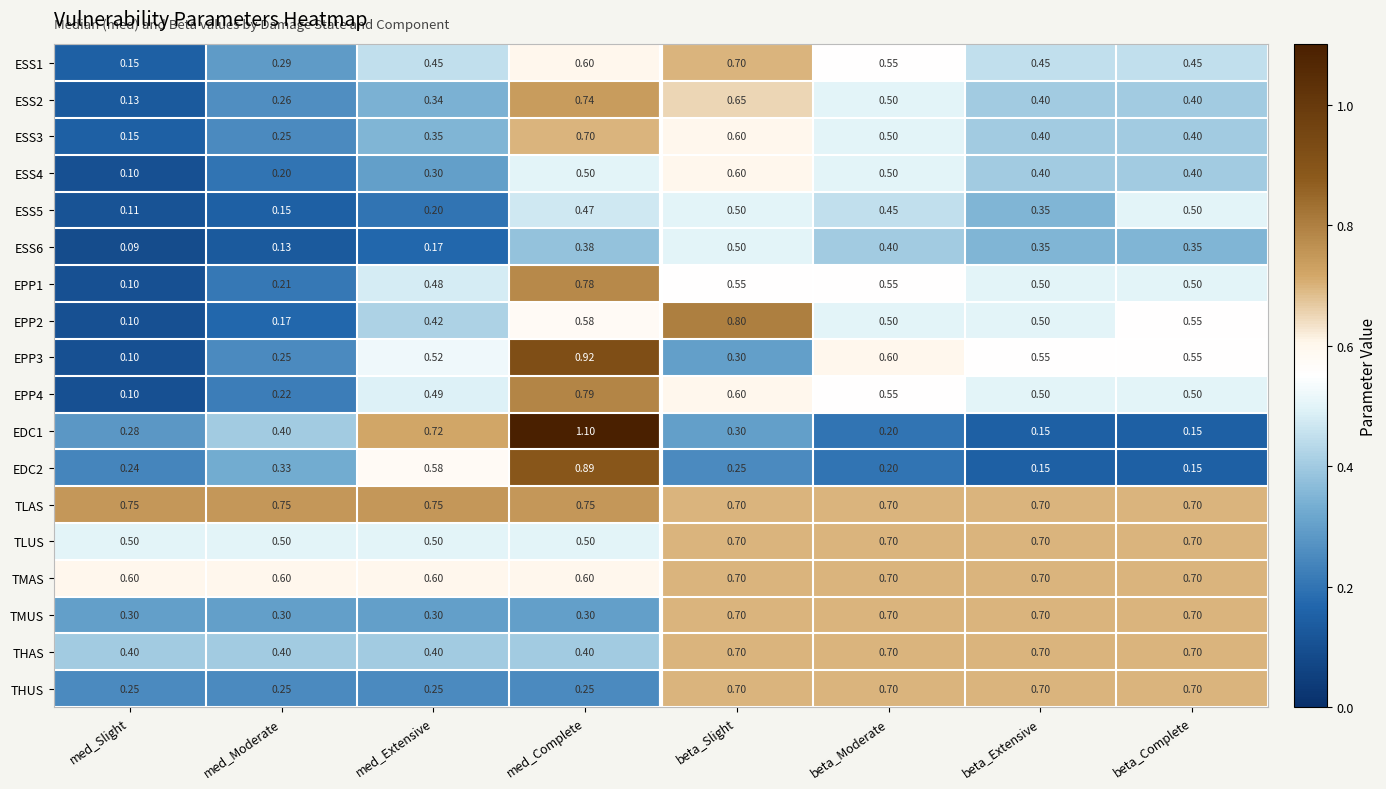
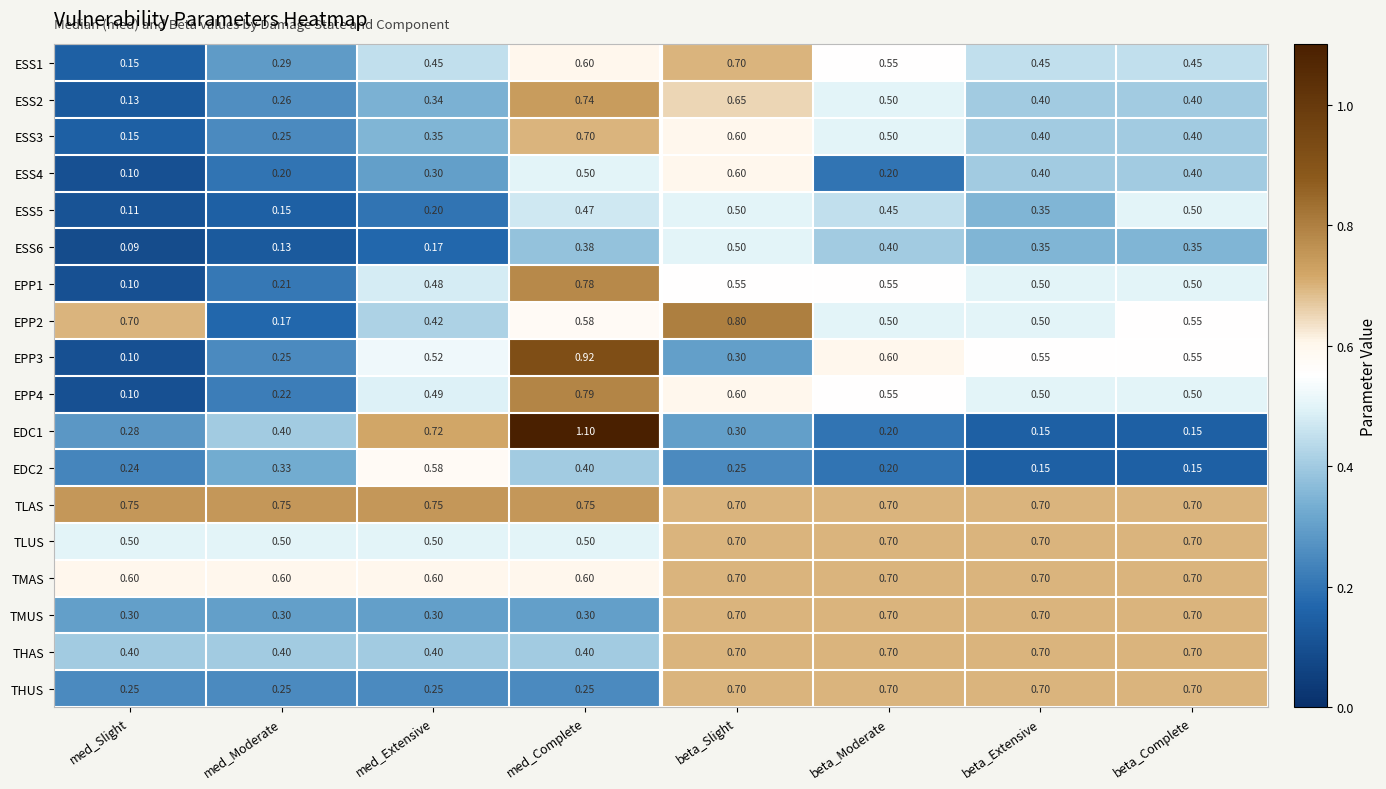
  {
    "ESS1": {
      "med_Slight": 0.15,
      "med_Moderate": 0.29,
      "med_Extensive": 0.45,
      "med_Complete": 0.60,
      "beta_Slight": 0.70,
      "beta_Moderate": 0.55,
      "beta_Extensive": 0.45,
      "beta_Complete": 0.45
    },
    "ESS2": {
      "med_Slight": 0.13,
      "med_Moderate": 0.26,
      "med_Extensive": 0.34,
      "med_Complete": 0.74,
      "beta_Slight": 0.65,
      "beta_Moderate": 0.50,
      "beta_Extensive": 0.40,
      "beta_Complete": 0.40
    },
    "ESS3": {
      "med_Slight": 0.15,
      "med_Moderate": 0.25,
      "med_Extensive": 0.35,
      "med_Complete": 0.70,
      "beta_Slight": 0.60,
      "beta_Moderate": 0.50,
      "beta_Extensive": 0.40,
      "beta_Complete": 0.40
    },
    "ESS4": {
      "med_Slight": 0.10,
      "med_Moderate": 0.20,
      "med_Extensive": 0.30,
      "med_Complete": 0.50,
      "beta_Slight": 0.60,
-     "beta_Moderate": 0.50,
+     "beta_Moderate": 0.20,
      "beta_Extensive": 0.40,
      "beta_Complete": 0.40
    },
    "ESS5": {
      "med_Slight": 0.11,
      "med_Moderate": 0.15,
      "med_Extensive": 0.20,
      "med_Complete": 0.47,
      "beta_Slight": 0.50,
      "beta_Moderate": 0.45,
      "beta_Extensive": 0.35,
      "beta_Complete": 0.50
    },
    "ESS6": {
      "med_Slight": 0.09,
      "med_Moderate": 0.13,
      "med_Extensive": 0.17,
      "med_Complete": 0.38,
      "beta_Slight": 0.50,
      "beta_Moderate": 0.40,
      "beta_Extensive": 0.35,
      "beta_Complete": 0.35
    },
    "EPP1": {
      "med_Slight": 0.10,
      "med_Moderate": 0.21,
      "med_Extensive": 0.48,
      "med_Complete": 0.78,
      "beta_Slight": 0.55,
      "beta_Moderate": 0.55,
      "beta_Extensive": 0.50,
      "beta_Complete": 0.50
    },
    "EPP2": {
-     "med_Slight": 0.10,
+     "med_Slight": 0.70,
      "med_Moderate": 0.17,
      "med_Extensive": 0.42,
      "med_Complete": 0.58,
      "beta_Slight": 0.80,
      "beta_Moderate": 0.50,
      "beta_Extensive": 0.50,
      "beta_Complete": 0.55
    },
    "EPP3": {
      "med_Slight": 0.10,
      "med_Moderate": 0.25,
      "med_Extensive": 0.52,
      "med_Complete": 0.92,
      "beta_Slight": 0.30,
      "beta_Moderate": 0.60,
      "beta_Extensive": 0.55,
      "beta_Complete": 0.55
    },
    "EPP4": {
      "med_Slight": 0.10,
      "med_Moderate": 0.22,
      "med_Extensive": 0.49,
      "med_Complete": 0.79,
      "beta_Slight": 0.60,
      "beta_Moderate": 0.55,
      "beta_Extensive": 0.50,
      "beta_Complete": 0.50
    },
    "EDC1": {
      "med_Slight": 0.28,
      "med_Moderate": 0.40,
      "med_Extensive": 0.72,
      "med_Complete": 1.10,
      "beta_Slight": 0.30,
      "beta_Moderate": 0.20,
      "beta_Extensive": 0.15,
      "beta_Complete": 0.15
    },
    "EDC2": {
      "med_Slight": 0.24,
      "med_Moderate": 0.33,
      "med_Extensive": 0.58,
-     "med_Complete": 0.89,
+     "med_Complete": 0.40,
      "beta_Slight": 0.25,
      "beta_Moderate": 0.20,
      "beta_Extensive": 0.15,
      "beta_Complete": 0.15
    },
    "TLAS": {
      "med_Slight": 0.75,
      "med_Moderate": 0.75,
      "med_Extensive": 0.75,
      "med_Complete": 0.75,
      "beta_Slight": 0.70,
      "beta_Moderate": 0.70,
      "beta_Extensive": 0.70,
      "beta_Complete": 0.70
    },
    "TLUS": {
      "med_Slight": 0.50,
      "med_Moderate": 0.50,
      "med_Extensive": 0.50,
      "med_Complete": 0.50,
      "beta_Slight": 0.70,
      "beta_Moderate": 0.70,
      "beta_Extensive": 0.70,
      "beta_Complete": 0.70
    },
    "TMAS": {
      "med_Slight": 0.60,
      "med_Moderate": 0.60,
      "med_Extensive": 0.60,
      "med_Complete": 0.60,
      "beta_Slight": 0.70,
      "beta_Moderate": 0.70,
      "beta_Extensive": 0.70,
      "beta_Complete": 0.70
    },
    "TMUS": {
      "med_Slight": 0.30,
      "med_Moderate": 0.30,
      "med_Extensive": 0.30,
      "med_Complete": 0.30,
      "beta_Slight": 0.70,
      "beta_Moderate": 0.70,
      "beta_Extensive": 0.70,
      "beta_Complete": 0.70
    },
    "THAS": {
      "med_Slight": 0.40,
      "med_Moderate": 0.40,
      "med_Extensive": 0.40,
      "med_Complete": 0.40,
      "beta_Slight": 0.70,
      "beta_Moderate": 0.70,
      "beta_Extensive": 0.70,
      "beta_Complete": 0.70
    },
    "THUS": {
      "med_Slight": 0.25,
      "med_Moderate": 0.25,
      "med_Extensive": 0.25,
      "med_Complete": 0.25,
      "beta_Slight": 0.70,
      "beta_Moderate": 0.70,
      "beta_Extensive": 0.70,
      "beta_Complete": 0.70
    }
  }
